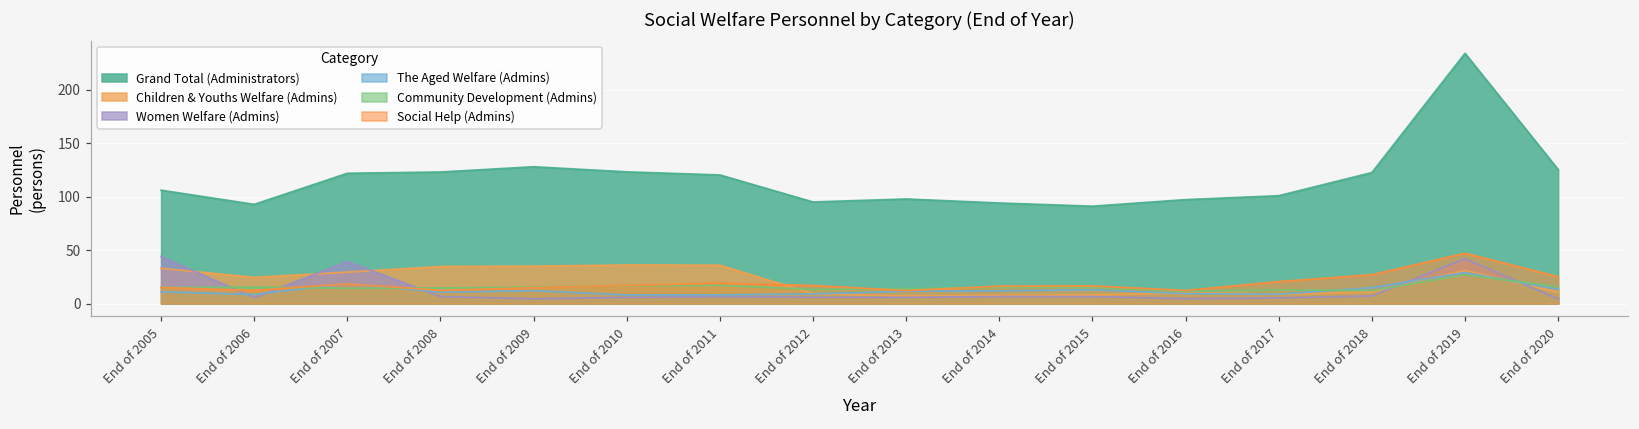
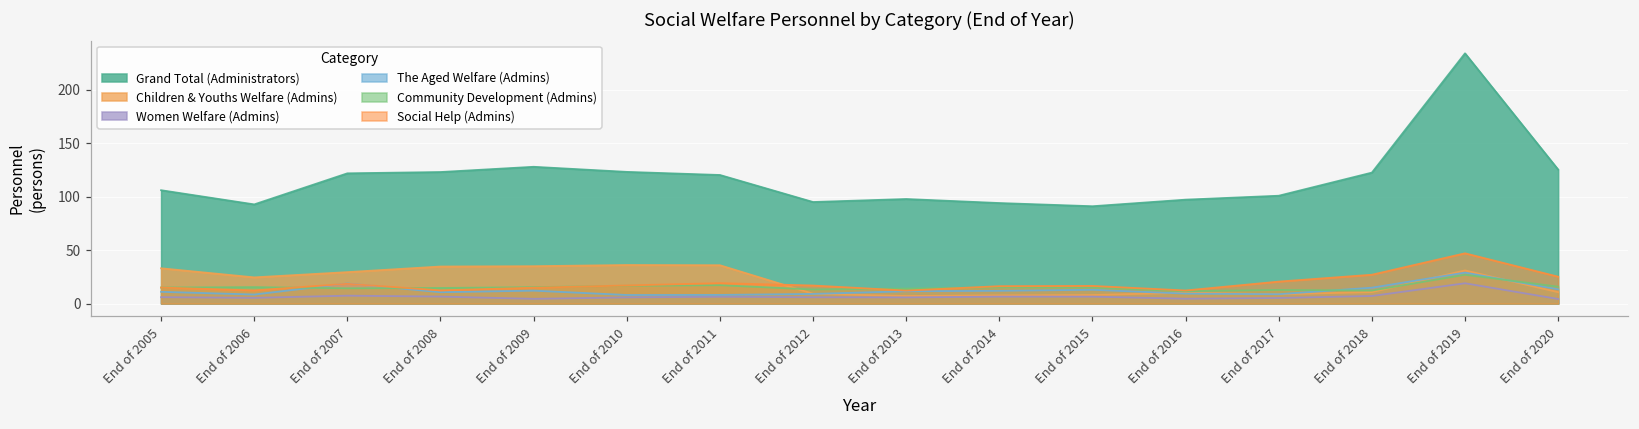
  {
    "Women Welfare (Admins)": {
-     "End of 2005": 40,
+     "End of 2005": 10,
      "End of 2006": 10,
-     "End of 2007": 40,
+     "End of 2007": 10,
      "End of 2008": 10,
      "End of 2009": 0,
      "End of 2012": 10,
      "End of 2016": 0,
      "End of 2017": 10,
      "End of 2018": 10,
-     "End of 2019": 40,
+     "End of 2019": 20,
      "End of 2020": 0
    },
    "The Aged Welfare (Admins)": {
      "End of 2005": 10,
      "End of 2006": 10,
      "End of 2009": 10,
      "End of 2014": 10,
      "End of 2018": 10
    }
  }
